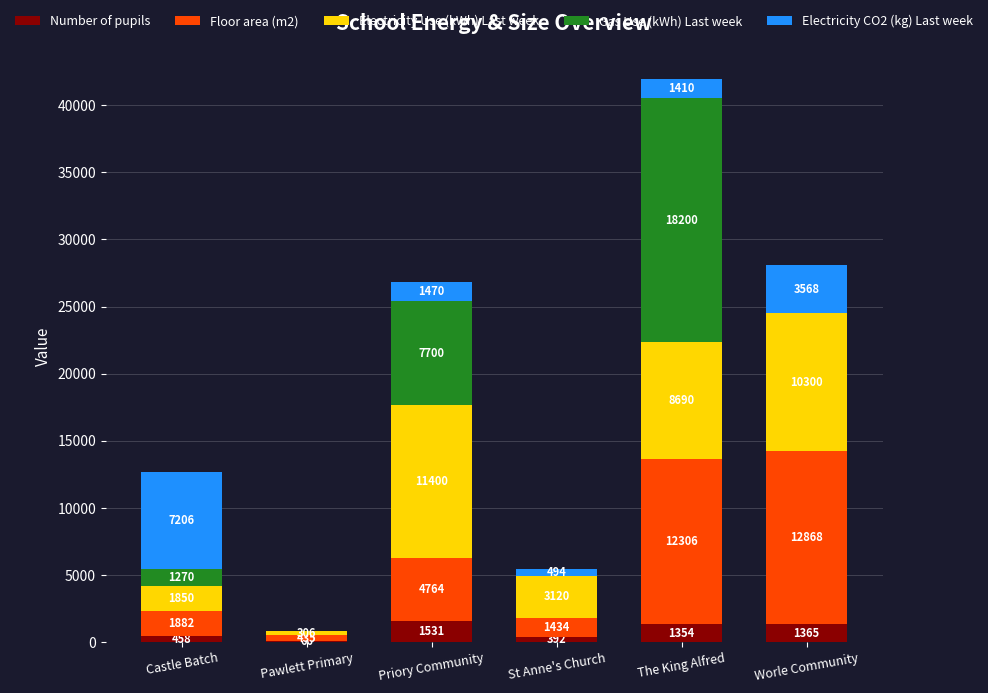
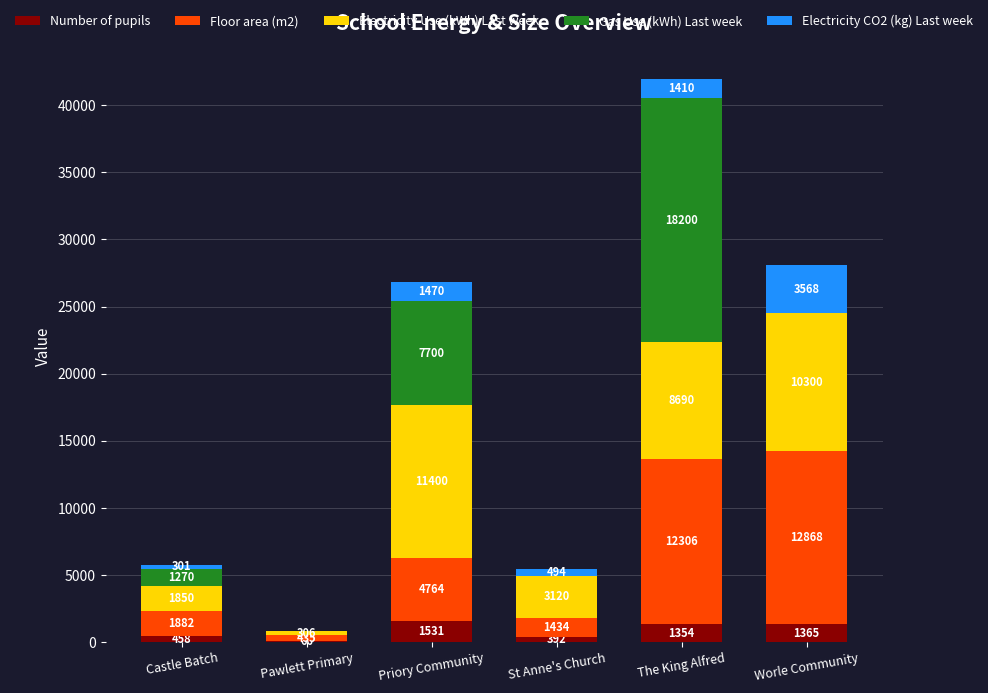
  {
    "Number of pupils": {
      "Castle Batch": 458,
      "Priory Community": 1531,
      "St Anne's Church": 392,
      "The King Alfred": 1354,
      "Worle Community": 1365
    },
    "Floor area (m2)": {
      "Castle Batch": 1882,
      "Priory Community": 4764,
      "St Anne's Church": 1434,
      "The King Alfred": 12306,
      "Worle Community": 12868
    },
    "Electricity Use (kWh) Last week": {
      "Castle Batch": 1850,
      "Priory Community": 11400,
      "St Anne's Church": 3120,
      "The King Alfred": 8690,
      "Worle Community": 10300
    },
    "Gas Use (kWh) Last week": {
      "Castle Batch": 1270,
      "Priory Community": 7700,
      "The King Alfred": 18200
    },
    "Electricity CO2 (kg) Last week": {
-     "Castle Batch": 7206,
+     "Castle Batch": 301,
      "Priory Community": 1470,
      "St Anne's Church": 494,
      "The King Alfred": 1410,
      "Worle Community": 3568
    }
  }
